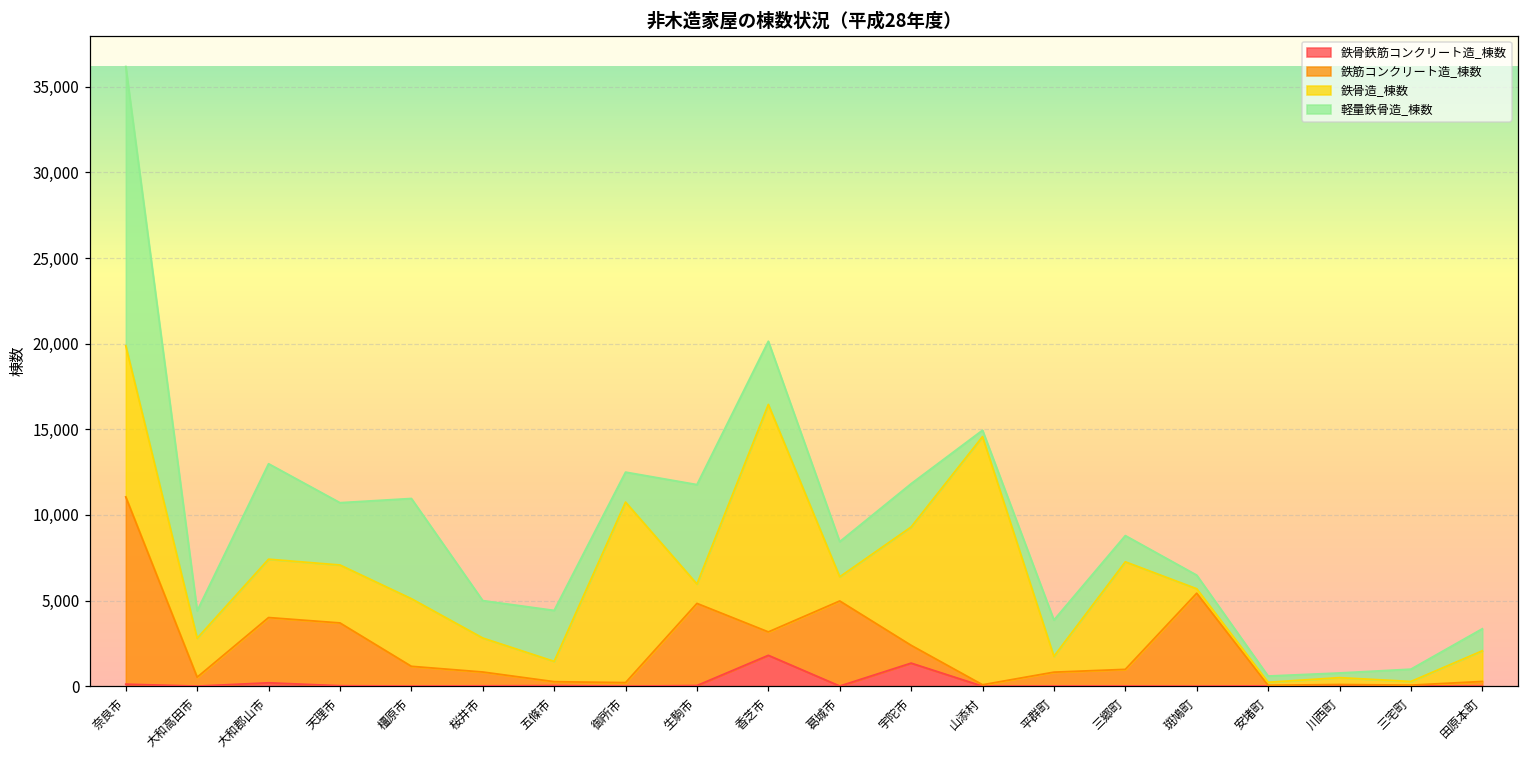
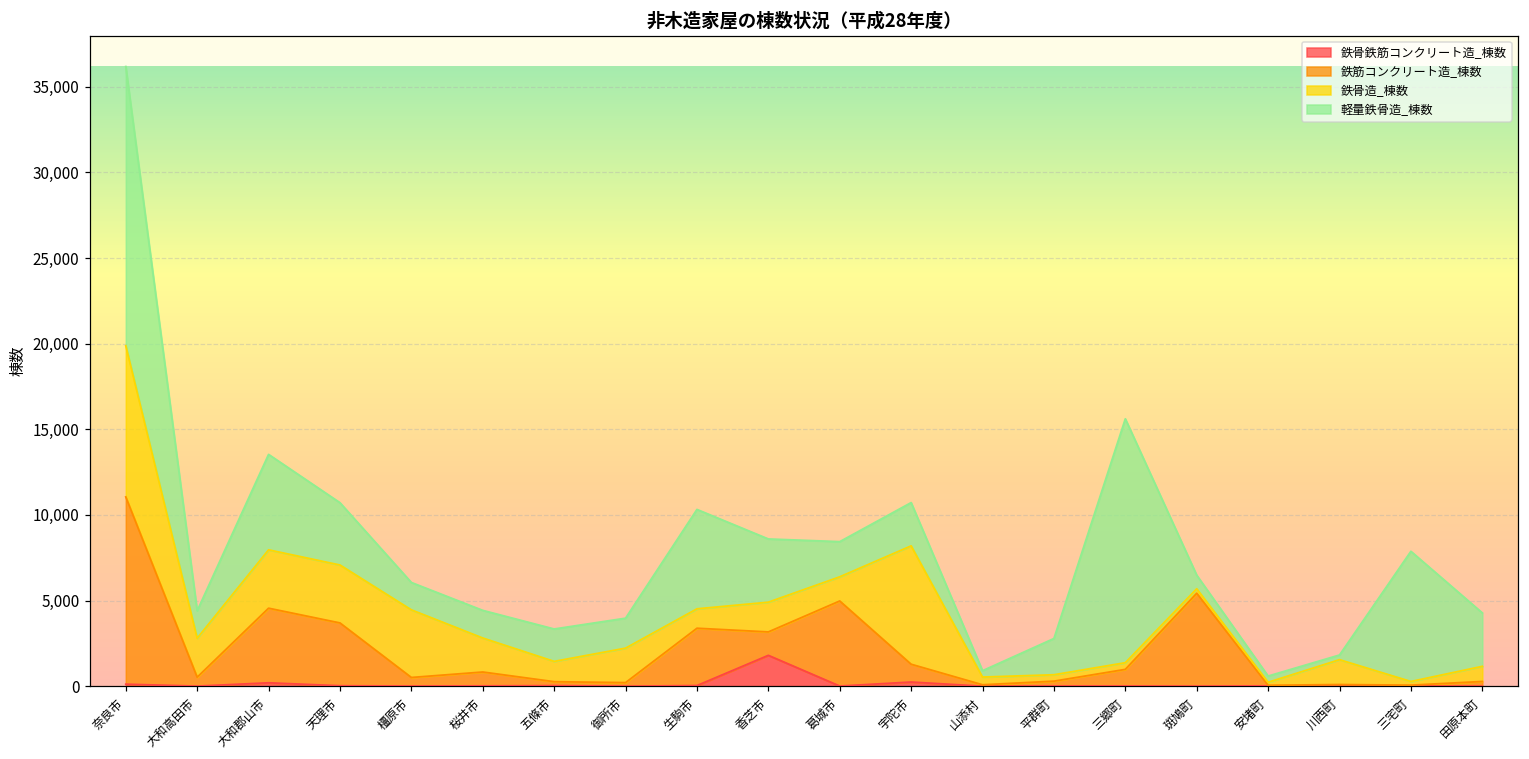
  {
    "鉄骨鉄筋コンクリート造_棟数": {
      "奈良市": "100",
      "大和高田市": "0",
      "大和郡山市": "200",
      "天理市": "0",
      "橿原市": "0",
      "桜井市": "0",
      "五條市": "0",
      "御所市": "0",
      "生駒市": "0",
      "香芝市": "1,800",
      "葛城市": "0",
-     "宇陀市": "1,300",
+     "宇陀市": "200",
      "平群町": "0",
      "三郷町": "0",
      "斑鳩町": "0",
      "田原本町": "0"
    },
    "鉄筋コンクリート造_棟数": {
      "奈良市": "10,900",
      "大和高田市": "500",
-     "大和郡山市": "3,800",
+     "大和郡山市": "4,400",
      "天理市": "3,700",
-     "橿原市": "1,100",
+     "橿原市": "500",
      "桜井市": "800",
      "五條市": "200",
      "御所市": "200",
-     "生駒市": "4,800",
+     "生駒市": "3,300",
      "香芝市": "1,400",
      "葛城市": "5,000",
      "宇陀市": "1,000",
-     "平群町": "800",
+     "平群町": "300",
      "三郷町": "1,000",
      "斑鳩町": "5,400",
      "田原本町": "300"
    },
    "鉄骨造_棟数": {
      "奈良市": "8,800",
      "大和高田市": "2,300",
      "大和郡山市": "3,400",
      "天理市": "3,400",
      "橿原市": "3,900",
      "桜井市": "2,000",
      "五條市": "1,200",
-     "御所市": "10,500",
+     "御所市": "2,000",
      "生駒市": "1,100",
-     "香芝市": "13,300",
+     "香芝市": "1,700",
      "葛城市": "1,400",
      "宇陀市": "6,900",
-     "山添村": "14,500",
-     "平群町": "900",
-     "三郷町": "6,300",
+     "山添村": "500",
+     "平群町": "400",
+     "三郷町": "400",
      "斑鳩町": "300",
      "安堵町": "200",
-     "川西町": "400",
+     "川西町": "1,500",
      "三宅町": "200",
-     "田原本町": "1,800"
+     "田原本町": "900"
    },
    "軽量鉄骨造_棟数": {
      "奈良市": "16,300",
      "大和高田市": "1,600",
      "大和郡山市": "5,600",
      "天理市": "3,600",
-     "橿原市": "5,900",
-     "桜井市": "2,200",
-     "五條市": "3,000",
+     "橿原市": "1,600",
+     "桜井市": "1,600",
+     "五條市": "1,900",
      "御所市": "1,700",
      "生駒市": "5,800",
      "香芝市": "3,700",
      "葛城市": "2,100",
      "宇陀市": "2,500",
      "山添村": "400",
      "平群町": "2,100",
-     "三郷町": "1,500",
+     "三郷町": "14,200",
      "斑鳩町": "800",
      "安堵町": "400",
      "川西町": "300",
-     "三宅町": "700",
-     "田原本町": "1,300"
+     "三宅町": "7,600",
+     "田原本町": "3,100"
    }
  }
